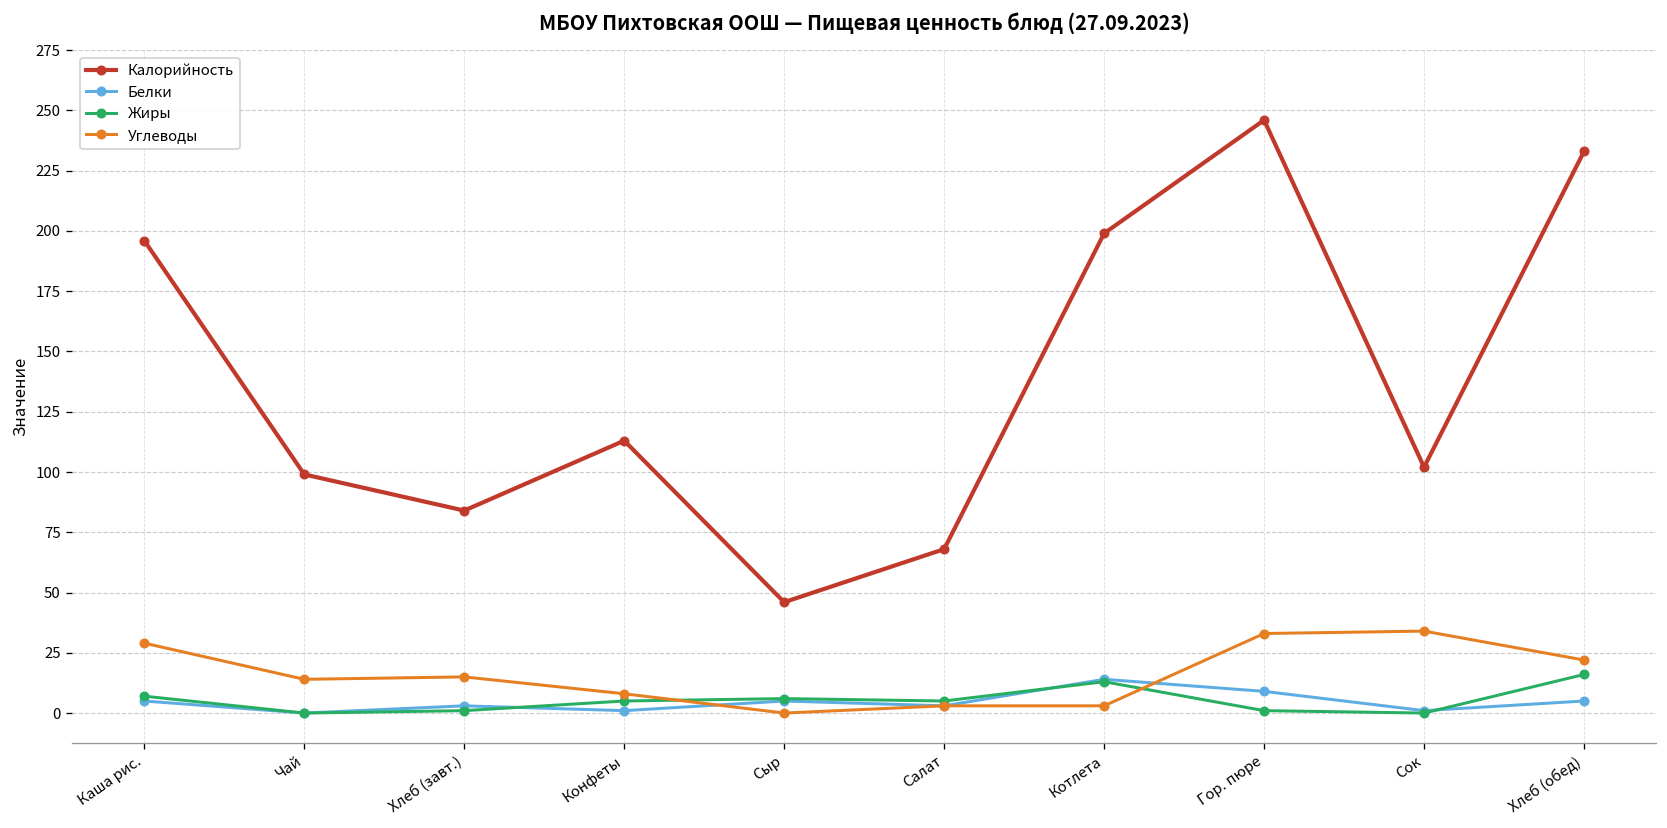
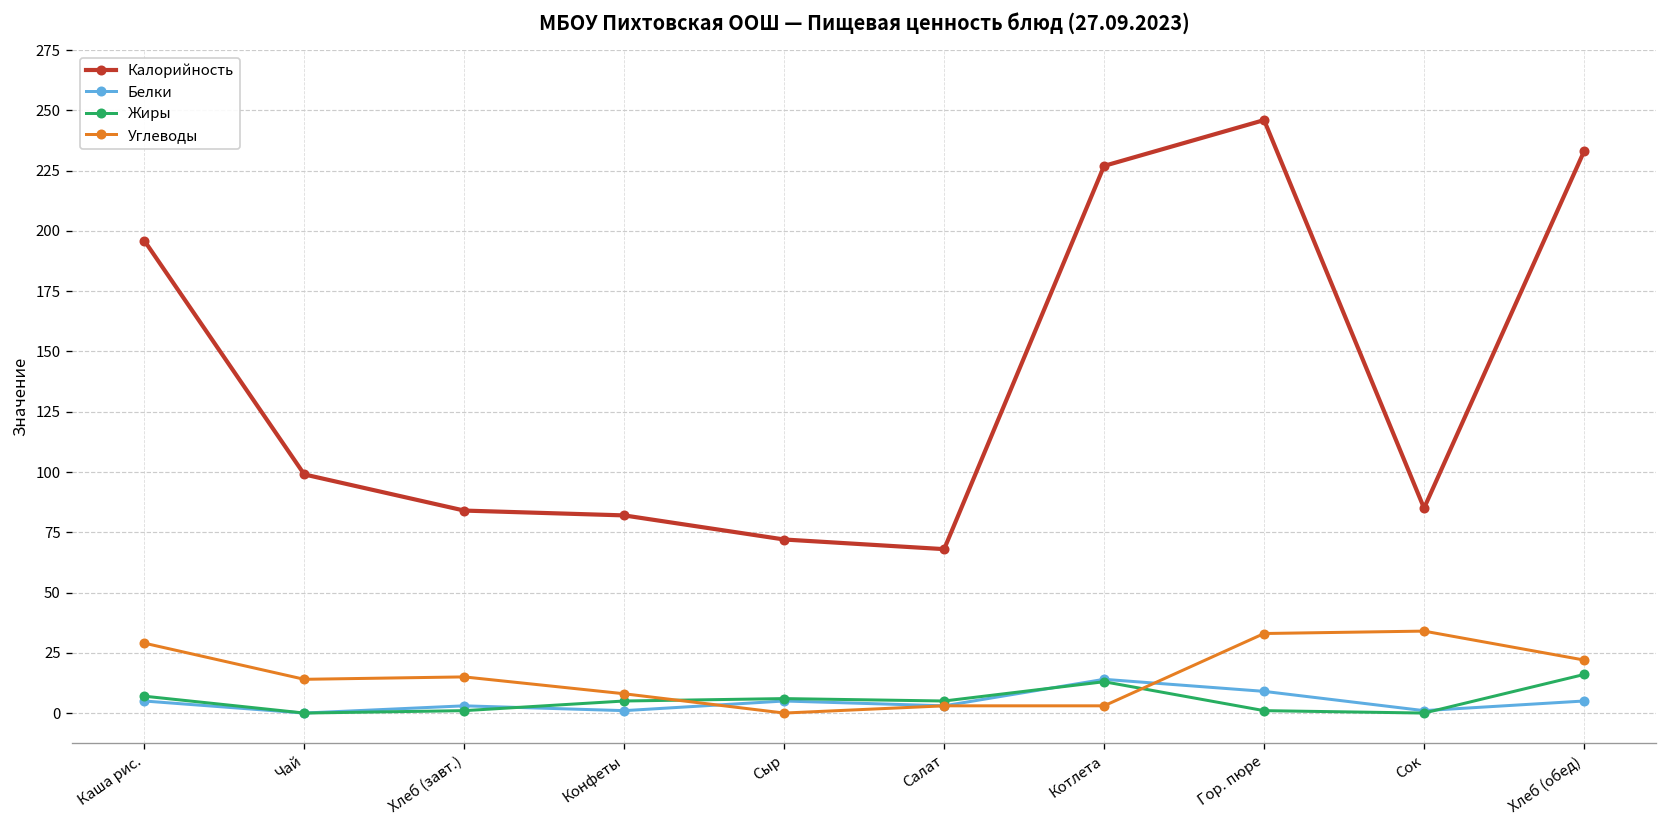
  {
    "Калорийность": {
      "Каша рис.": 196,
      "Чай": 99,
      "Хлеб (завт.)": 84,
-     "Конфеты": 113,
-     "Сыр": 46,
+     "Конфеты": 82,
+     "Сыр": 72,
      "Салат": 68,
-     "Котлета": 199,
+     "Котлета": 227,
      "Гор. пюре": 246,
-     "Сок": 102,
+     "Сок": 85,
      "Хлеб (обед)": 233
    },
    "Белки": {
      "Каша рис.": 5,
      "Хлеб (завт.)": 3,
      "Конфеты": 1,
      "Гор. пюре": 9,
      "Хлеб (обед)": 5
    },
    "Жиры": {
      "Каша рис.": 7,
      "Хлеб (завт.)": 1,
      "Конфеты": 5,
      "Салат": 5,
      "Гор. пюре": 1,
      "Хлеб (обед)": 16
    },
    "Углеводы": {
      "Каша рис.": 29,
      "Чай": 14,
      "Хлеб (завт.)": 15,
      "Конфеты": 8,
      "Сыр": 0,
      "Котлета": 3,
      "Гор. пюре": 33,
      "Сок": 34,
      "Хлеб (обед)": 22
    }
  }
